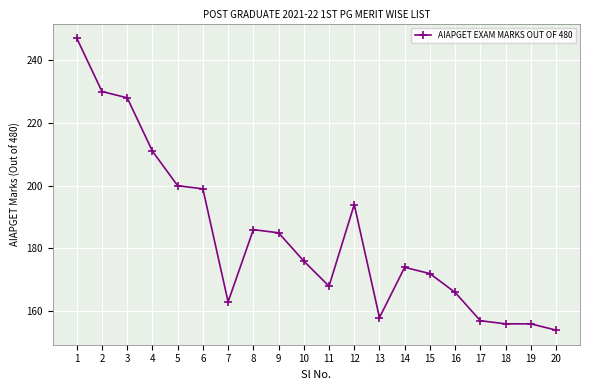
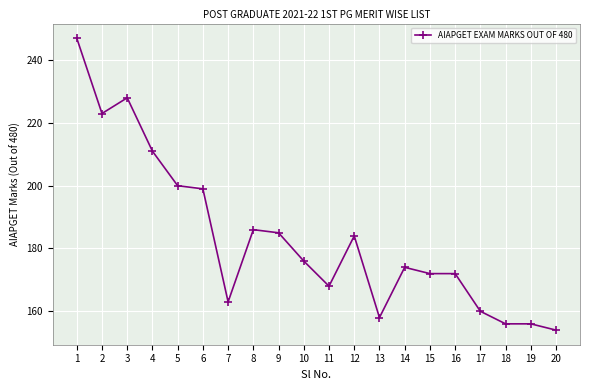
  {
    "1": 247,
-   "2": 230,
+   "2": 223,
    "3": 228,
    "4": 211,
    "5": 200,
    "6": 199,
    "7": 163,
    "8": 186,
    "9": 185,
    "10": 176,
    "11": 168,
-   "12": 194,
+   "12": 184,
    "13": 158,
    "14": 174,
    "15": 172,
-   "16": 166,
-   "17": 157,
+   "16": 172,
+   "17": 160,
    "18": 156,
    "19": 156,
    "20": 154
  }
